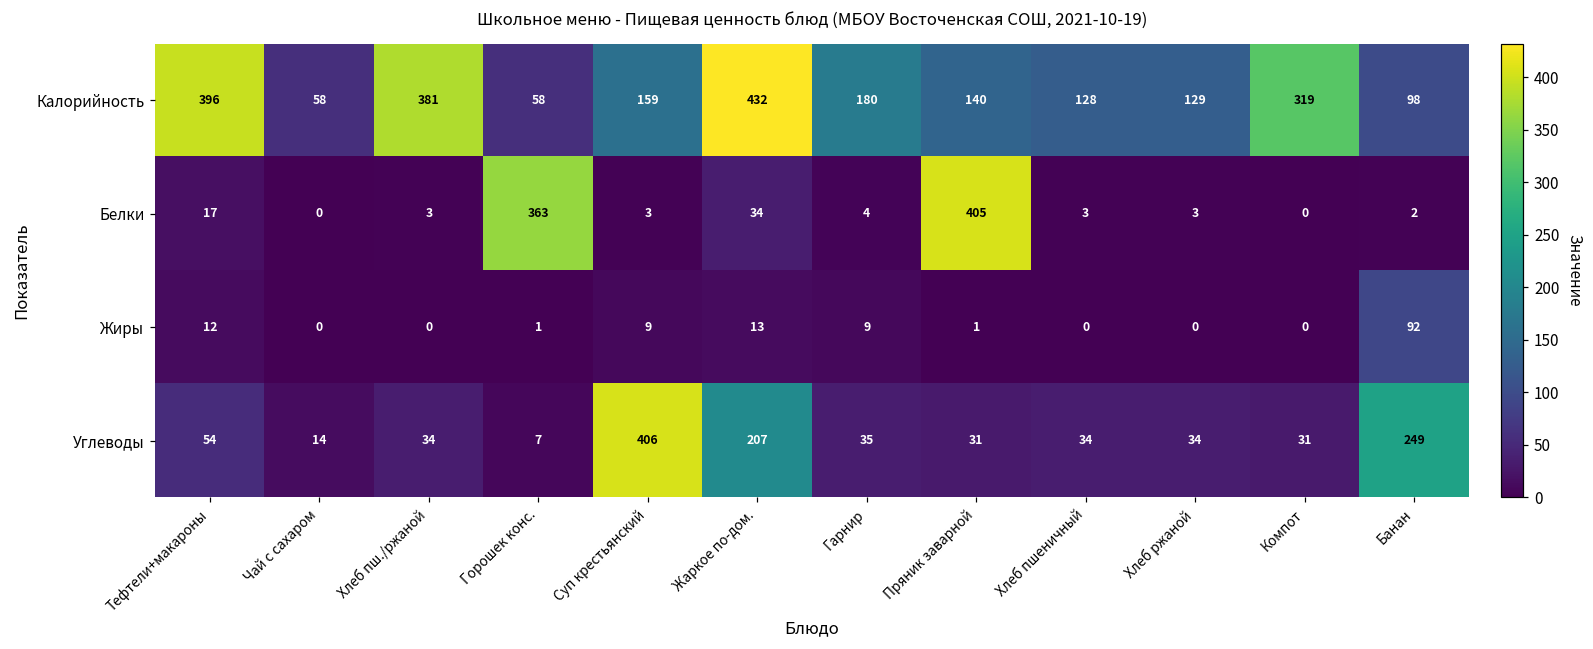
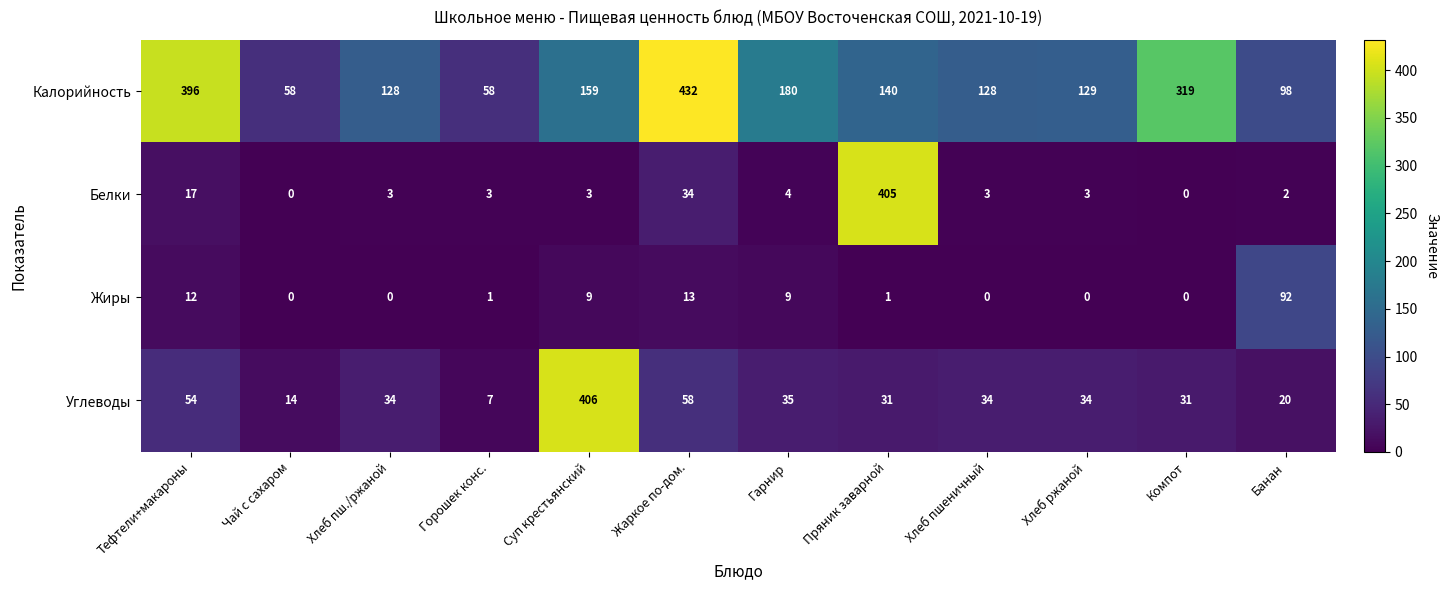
  {
    "Калорийность": {
      "Тефтели+макароны": 396,
      "Чай с сахаром": 58,
-     "Хлеб пш./ржаной": 381,
+     "Хлеб пш./ржаной": 128,
      "Горошек конс.": 58,
      "Суп крестьянский": 159,
      "Жаркое по-дом.": 432,
      "Гарнир": 180,
      "Пряник заварной": 140,
      "Хлеб пшеничный": 128,
      "Хлеб ржаной": 129,
      "Компот": 319,
      "Банан": 98
    },
    "Белки": {
      "Тефтели+макароны": 17,
      "Чай с сахаром": 0,
      "Хлеб пш./ржаной": 3,
-     "Горошек конс.": 363,
+     "Горошек конс.": 3,
      "Суп крестьянский": 3,
      "Жаркое по-дом.": 34,
      "Гарнир": 4,
      "Пряник заварной": 405,
      "Хлеб пшеничный": 3,
      "Хлеб ржаной": 3,
      "Компот": 0,
      "Банан": 2
    },
    "Жиры": {
      "Тефтели+макароны": 12,
      "Чай с сахаром": 0,
      "Хлеб пш./ржаной": 0,
      "Горошек конс.": 1,
      "Суп крестьянский": 9,
      "Жаркое по-дом.": 13,
      "Гарнир": 9,
      "Пряник заварной": 1,
      "Хлеб пшеничный": 0,
      "Хлеб ржаной": 0,
      "Компот": 0,
      "Банан": 92
    },
    "Углеводы": {
      "Тефтели+макароны": 54,
      "Чай с сахаром": 14,
      "Хлеб пш./ржаной": 34,
      "Горошек конс.": 7,
      "Суп крестьянский": 406,
-     "Жаркое по-дом.": 207,
+     "Жаркое по-дом.": 58,
      "Гарнир": 35,
      "Пряник заварной": 31,
      "Хлеб пшеничный": 34,
      "Хлеб ржаной": 34,
      "Компот": 31,
-     "Банан": 249
+     "Банан": 20
    }
  }
